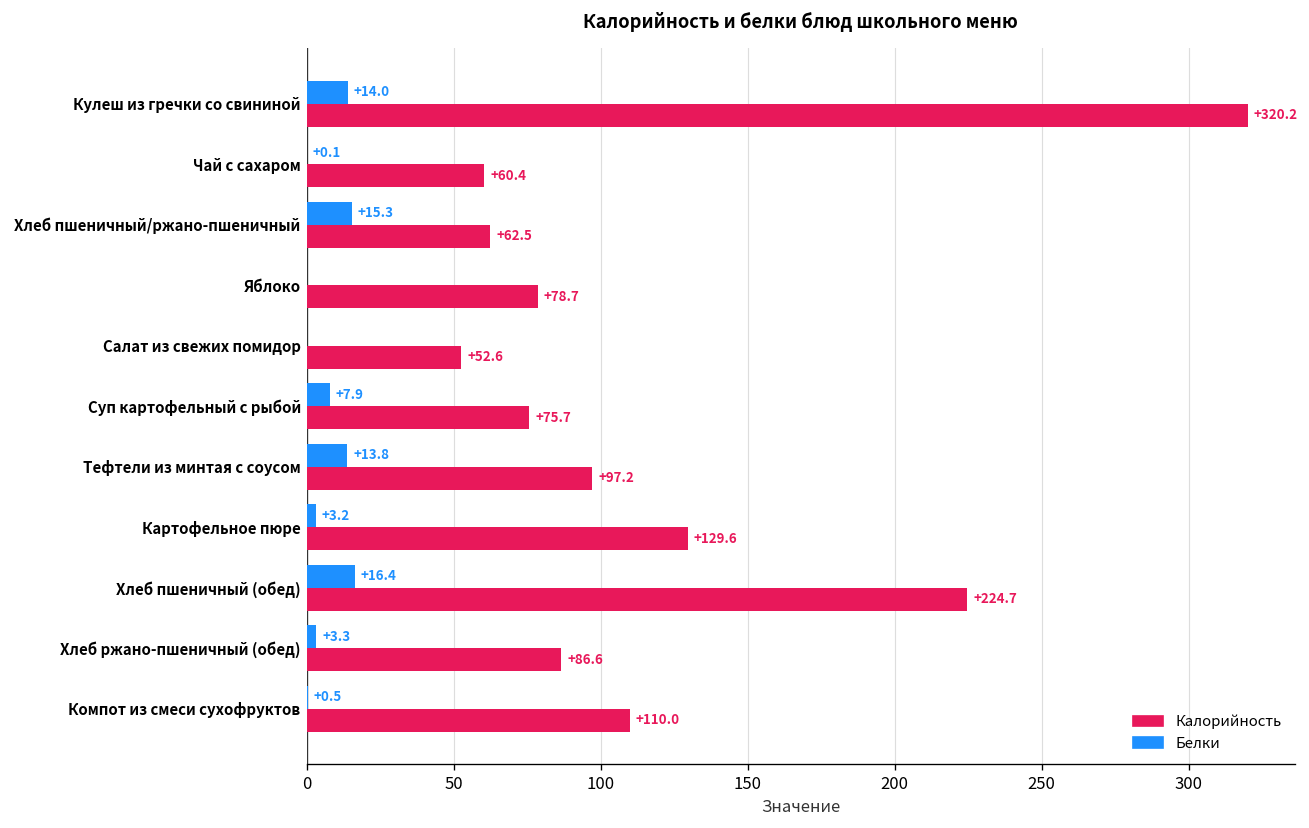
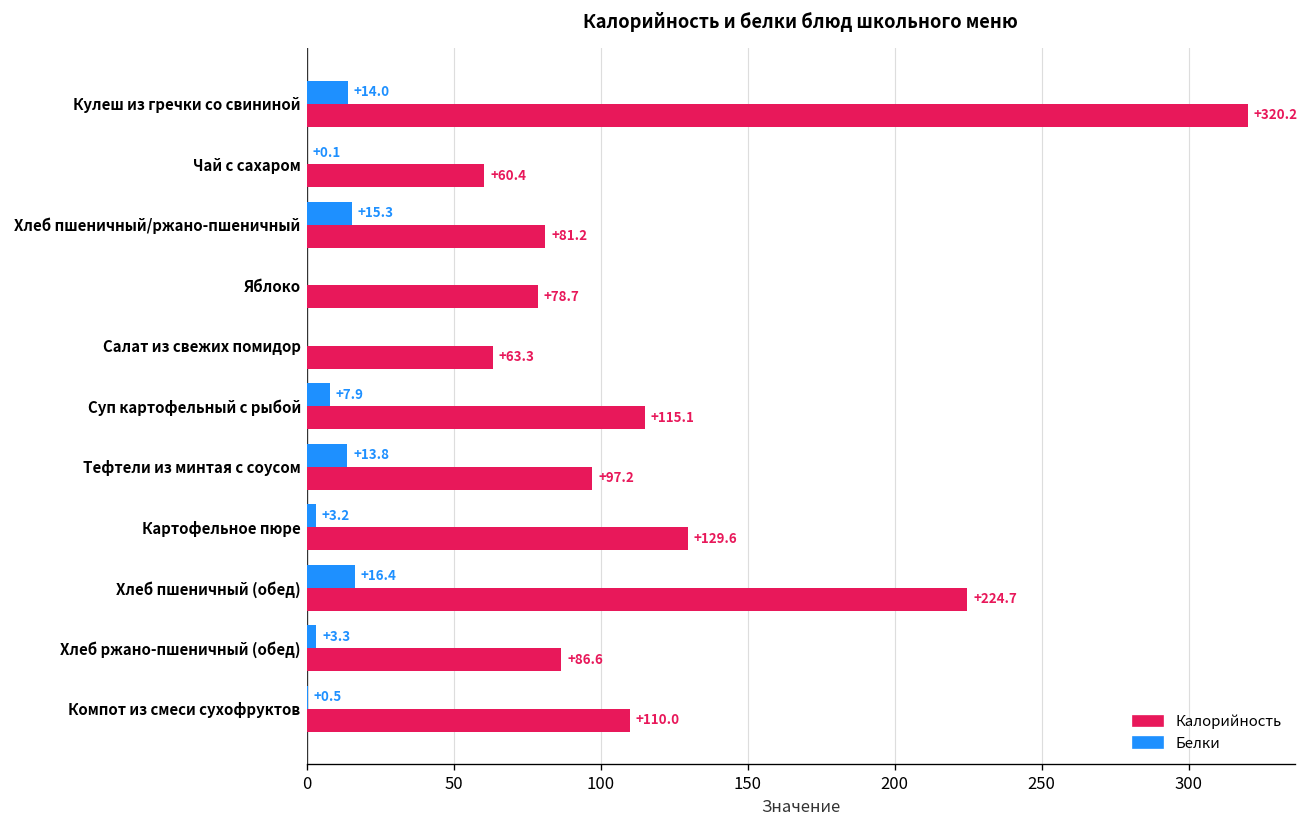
  {
    "Калорийность": {
      "Кулеш из гречки со свининой": "+320.2",
      "Чай с сахаром": "+60.4",
-     "Хлеб пшеничный/ржано-пшеничный": "+62.5",
+     "Хлеб пшеничный/ржано-пшеничный": "+81.2",
      "Яблоко": "+78.7",
-     "Салат из свежих помидор": "+52.6",
-     "Суп картофельный с рыбой": "+75.7",
+     "Салат из свежих помидор": "+63.3",
+     "Суп картофельный с рыбой": "+115.1",
      "Тефтели из минтая с соусом": "+97.2",
      "Картофельное пюре": "+129.6",
      "Хлеб пшеничный (обед)": "+224.7",
      "Хлеб ржано-пшеничный (обед)": "+86.6",
      "Компот из смеси сухофруктов": "+110.0"
    },
    "Белки": {
      "Кулеш из гречки со свининой": "+14.0",
      "Чай с сахаром": "+0.1",
      "Хлеб пшеничный/ржано-пшеничный": "+15.3",
      "Суп картофельный с рыбой": "+7.9",
      "Тефтели из минтая с соусом": "+13.8",
      "Картофельное пюре": "+3.2",
      "Хлеб пшеничный (обед)": "+16.4",
      "Хлеб ржано-пшеничный (обед)": "+3.3",
      "Компот из смеси сухофруктов": "+0.5"
    }
  }
